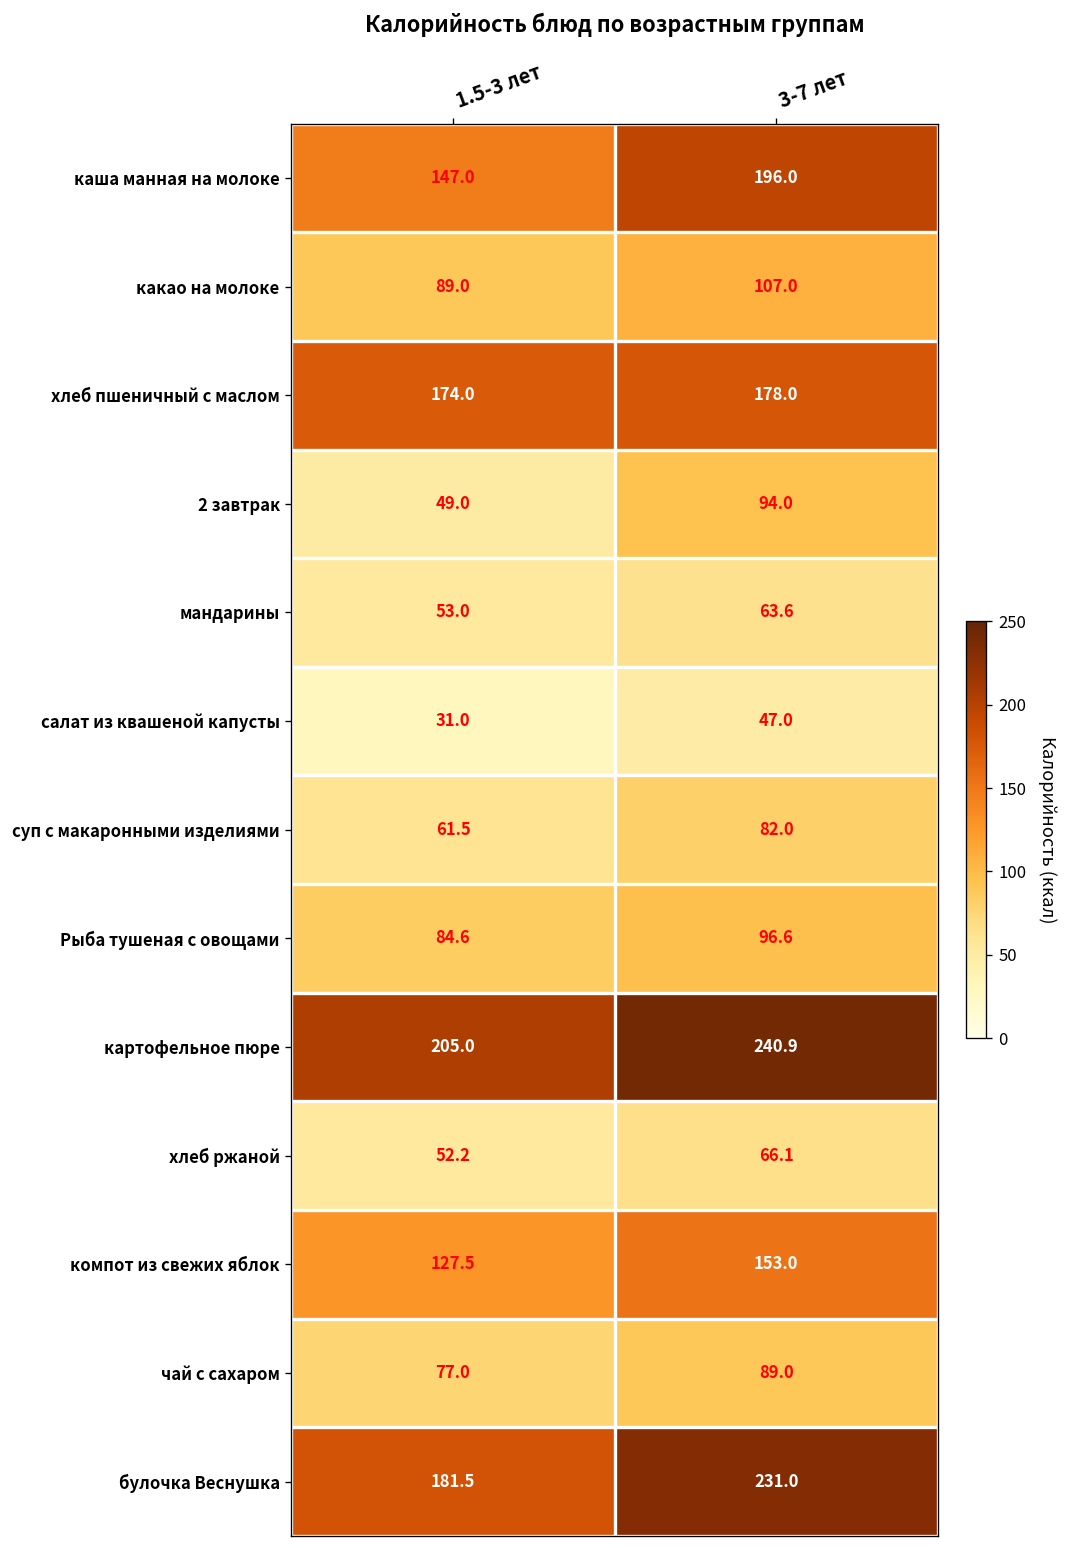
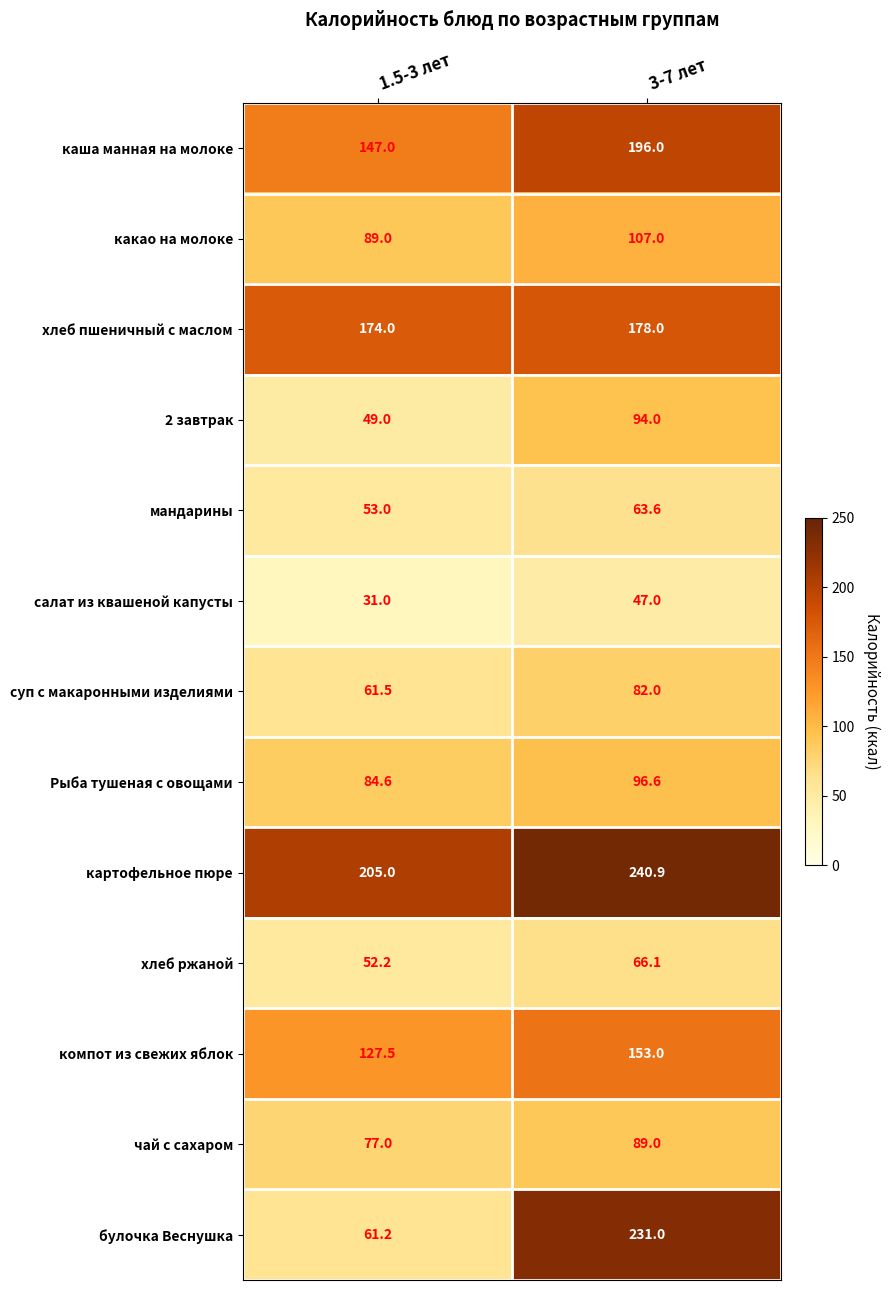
  {
    "каша манная на молоке": {
      "1.5-3 лет": 147.0,
      "3-7 лет": 196.0
    },
    "какао на молоке": {
      "1.5-3 лет": 89.0,
      "3-7 лет": 107.0
    },
    "хлеб пшеничный с маслом": {
      "1.5-3 лет": 174.0,
      "3-7 лет": 178.0
    },
    "2 завтрак": {
      "1.5-3 лет": 49.0,
      "3-7 лет": 94.0
    },
    "мандарины": {
      "1.5-3 лет": 53.0,
      "3-7 лет": 63.6
    },
    "салат из квашеной капусты": {
      "1.5-3 лет": 31.0,
      "3-7 лет": 47.0
    },
    "суп с макаронными изделиями": {
      "1.5-3 лет": 61.5,
      "3-7 лет": 82.0
    },
    "Рыба тушеная с овощами": {
      "1.5-3 лет": 84.6,
      "3-7 лет": 96.6
    },
    "картофельное пюре": {
      "1.5-3 лет": 205.0,
      "3-7 лет": 240.9
    },
    "хлеб ржаной": {
      "1.5-3 лет": 52.2,
      "3-7 лет": 66.1
    },
    "компот из свежих яблок": {
      "1.5-3 лет": 127.5,
      "3-7 лет": 153.0
    },
    "чай с сахаром": {
      "1.5-3 лет": 77.0,
      "3-7 лет": 89.0
    },
    "булочка Веснушка": {
-     "1.5-3 лет": 181.5,
+     "1.5-3 лет": 61.2,
      "3-7 лет": 231.0
    }
  }
